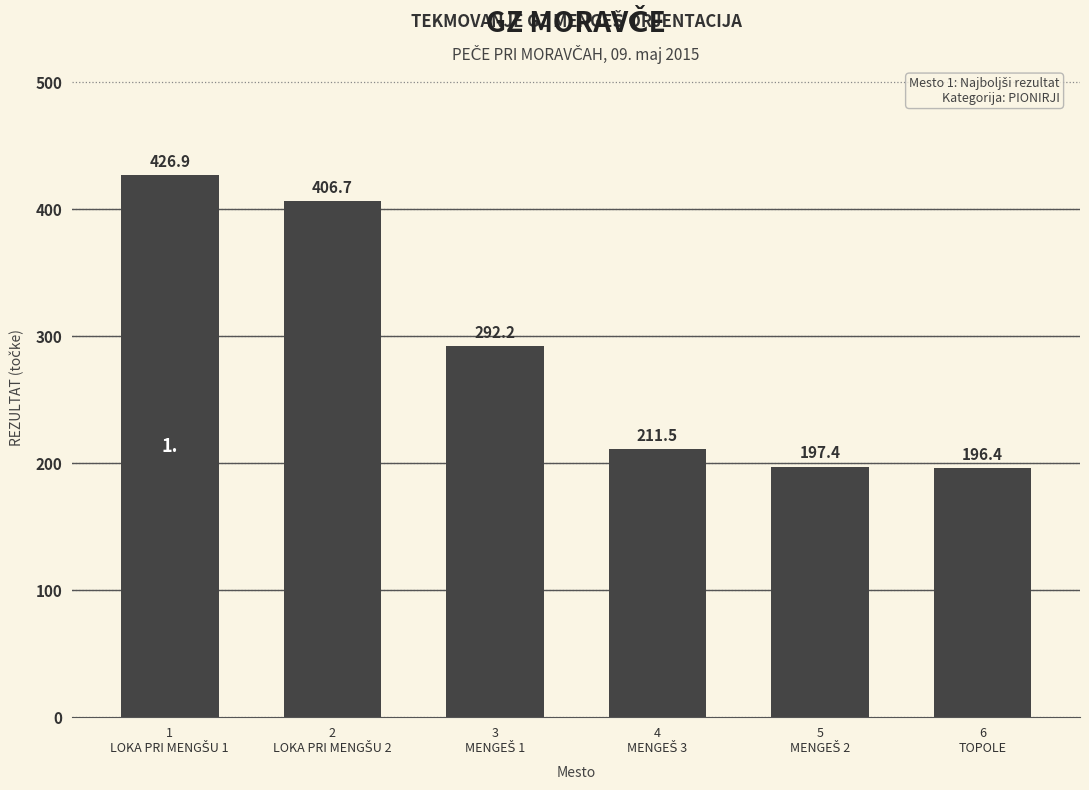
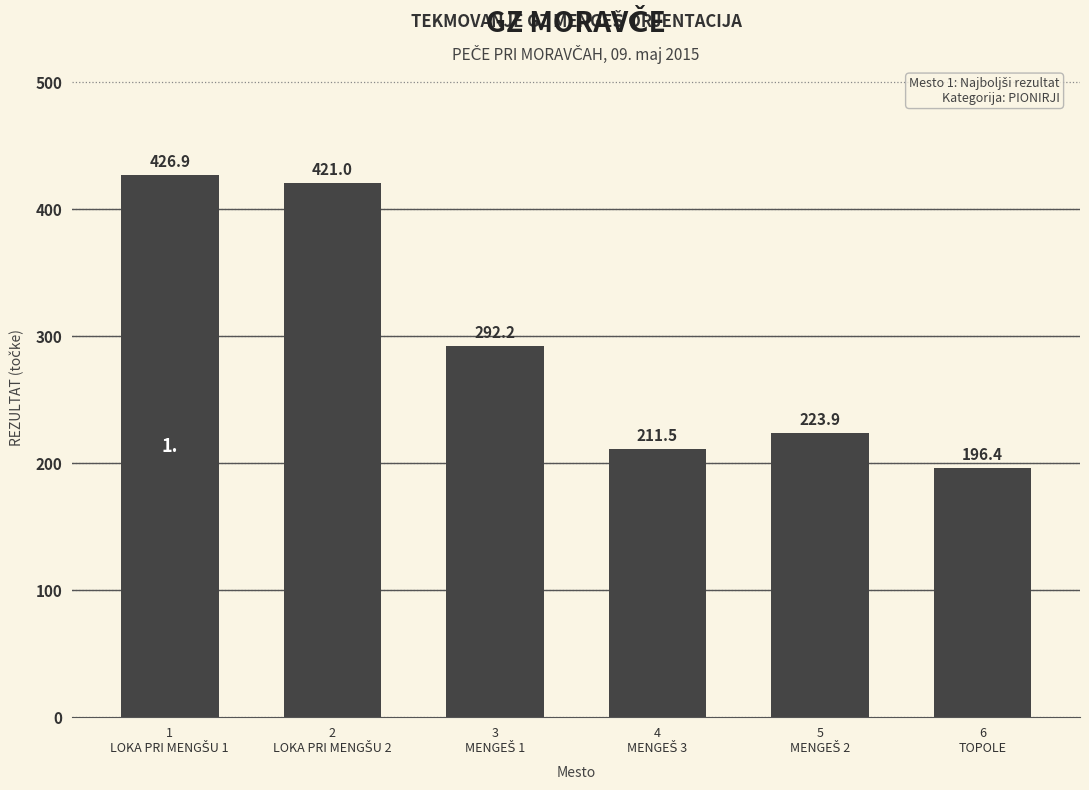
  {
    "1 LOKA PRI MENGŠU 1": 426.9,
-   "2 LOKA PRI MENGŠU 2": 406.7,
+   "2 LOKA PRI MENGŠU 2": 421.0,
    "3 MENGEŠ 1": 292.2,
    "4 MENGEŠ 3": 211.5,
-   "5 MENGEŠ 2": 197.4,
+   "5 MENGEŠ 2": 223.9,
    "6 TOPOLE": 196.4
  }
